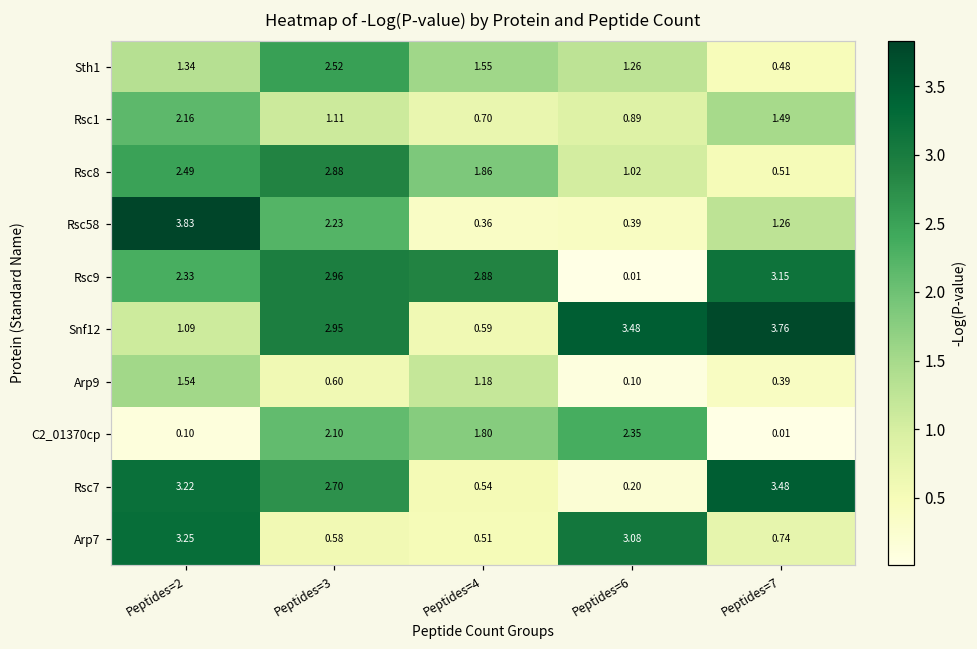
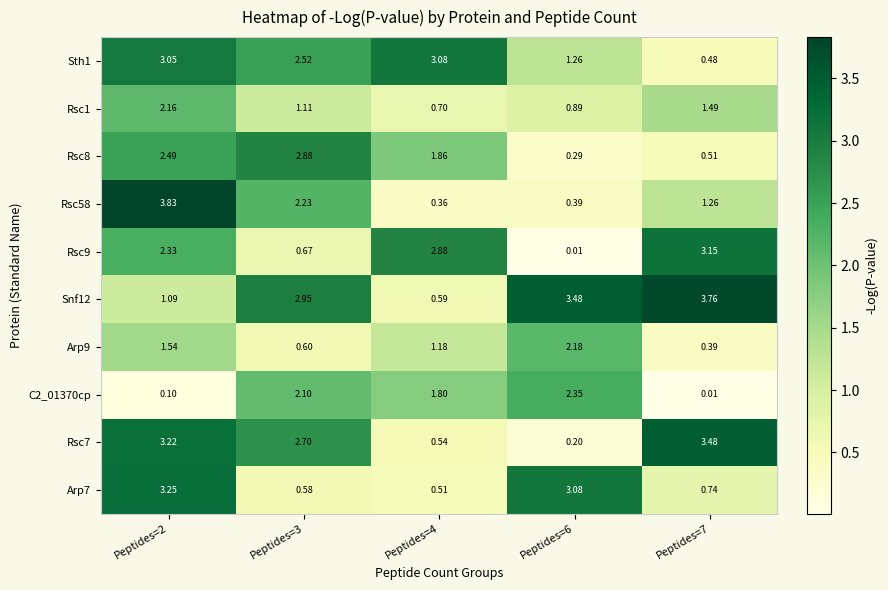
  {
    "Sth1": {
-     "Peptides=2": 1.34,
+     "Peptides=2": 3.05,
      "Peptides=3": 2.52,
-     "Peptides=4": 1.55,
+     "Peptides=4": 3.08,
      "Peptides=6": 1.26,
      "Peptides=7": 0.48
    },
    "Rsc1": {
      "Peptides=2": 2.16,
      "Peptides=3": 1.11,
      "Peptides=4": 0.70,
      "Peptides=6": 0.89,
      "Peptides=7": 1.49
    },
    "Rsc8": {
      "Peptides=2": 2.49,
      "Peptides=3": 2.88,
      "Peptides=4": 1.86,
-     "Peptides=6": 1.02,
+     "Peptides=6": 0.29,
      "Peptides=7": 0.51
    },
    "Rsc58": {
      "Peptides=2": 3.83,
      "Peptides=3": 2.23,
      "Peptides=4": 0.36,
      "Peptides=6": 0.39,
      "Peptides=7": 1.26
    },
    "Rsc9": {
      "Peptides=2": 2.33,
-     "Peptides=3": 2.96,
+     "Peptides=3": 0.67,
      "Peptides=4": 2.88,
      "Peptides=6": 0.01,
      "Peptides=7": 3.15
    },
    "Snf12": {
      "Peptides=2": 1.09,
      "Peptides=3": 2.95,
      "Peptides=4": 0.59,
      "Peptides=6": 3.48,
      "Peptides=7": 3.76
    },
    "Arp9": {
      "Peptides=2": 1.54,
      "Peptides=3": 0.60,
      "Peptides=4": 1.18,
-     "Peptides=6": 0.10,
+     "Peptides=6": 2.18,
      "Peptides=7": 0.39
    },
    "C2_01370cp": {
      "Peptides=2": 0.10,
      "Peptides=3": 2.10,
      "Peptides=4": 1.80,
      "Peptides=6": 2.35,
      "Peptides=7": 0.01
    },
    "Rsc7": {
      "Peptides=2": 3.22,
      "Peptides=3": 2.70,
      "Peptides=4": 0.54,
      "Peptides=6": 0.20,
      "Peptides=7": 3.48
    },
    "Arp7": {
      "Peptides=2": 3.25,
      "Peptides=3": 0.58,
      "Peptides=4": 0.51,
      "Peptides=6": 3.08,
      "Peptides=7": 0.74
    }
  }
